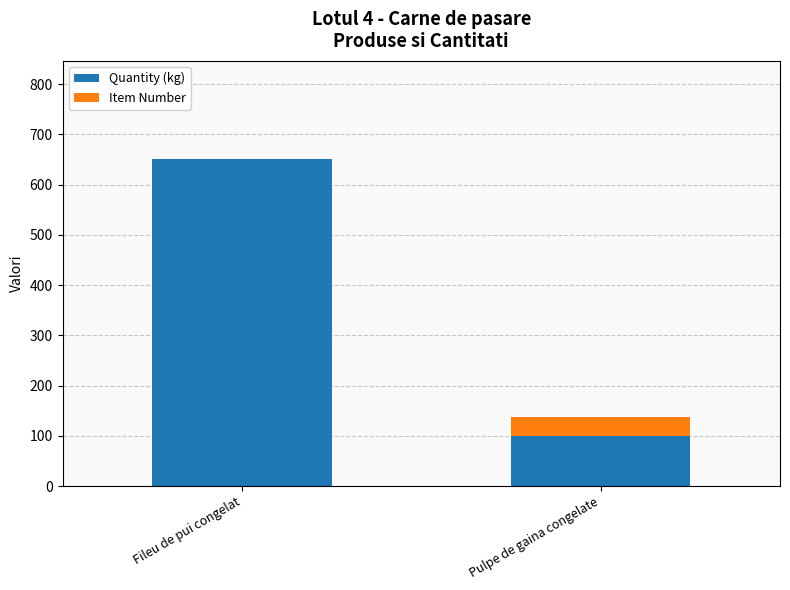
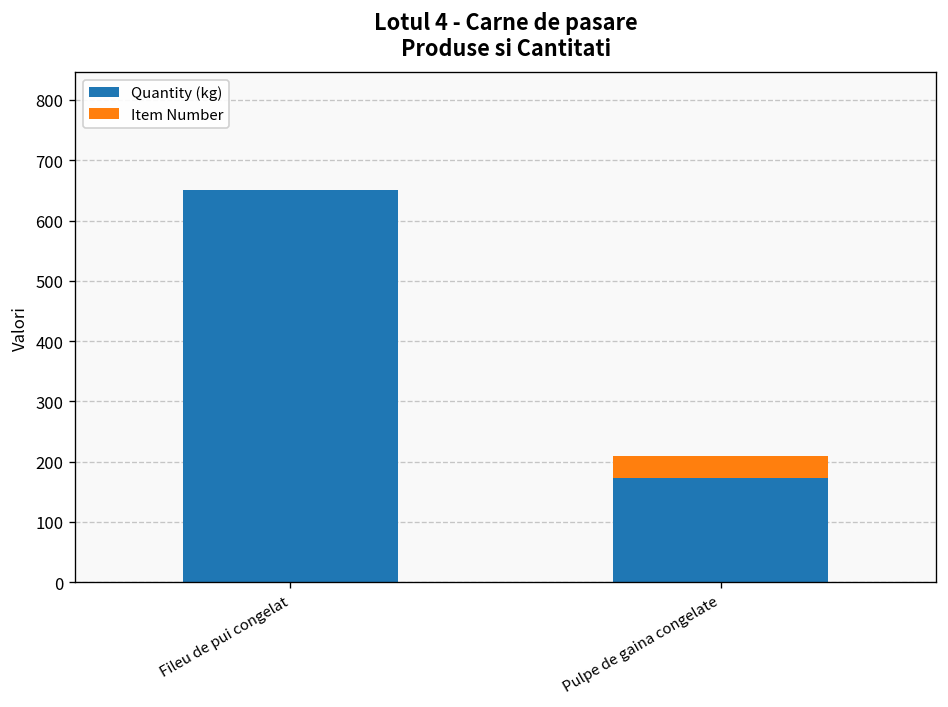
  {
    "Quantity (kg)": {
      "Fileu de pui congelat": 650,
-     "Pulpe de gaina congelate": 100
+     "Pulpe de gaina congelate": 170
    },
    "Item Number": {
      "Pulpe de gaina congelate": 40
    }
  }
